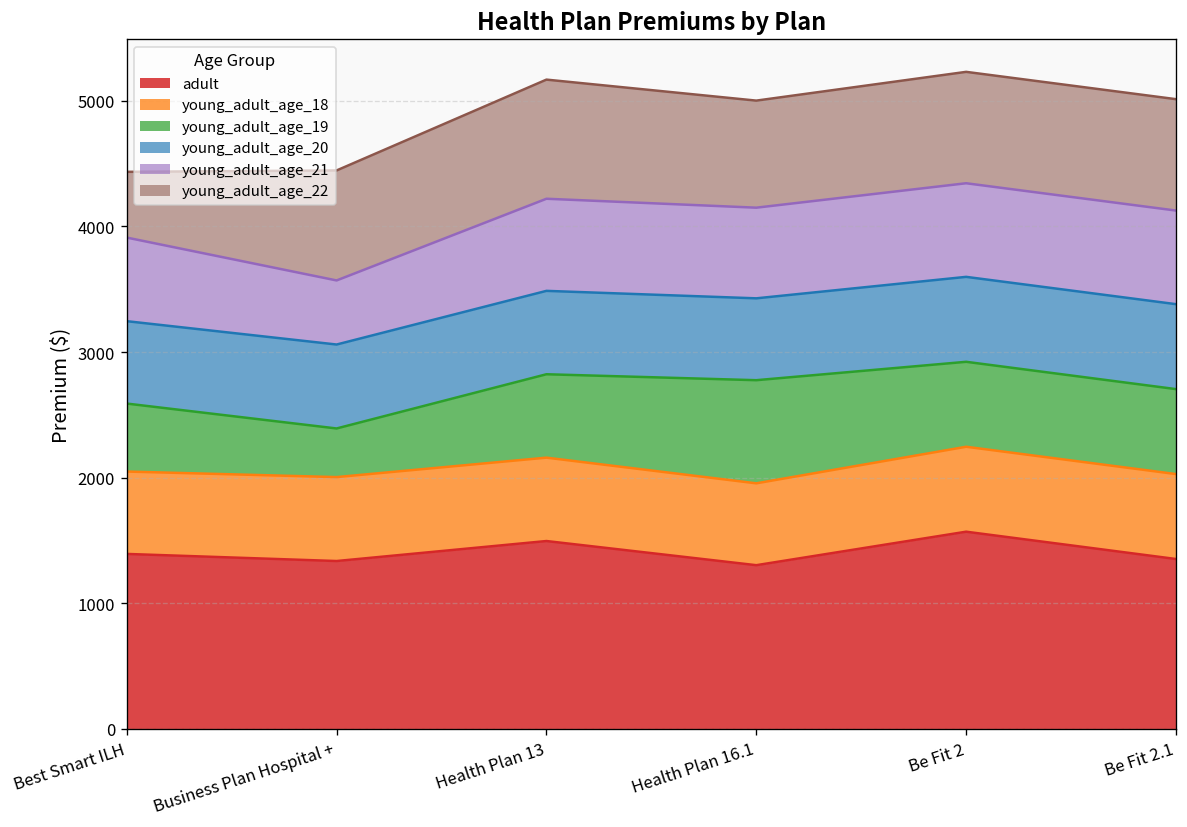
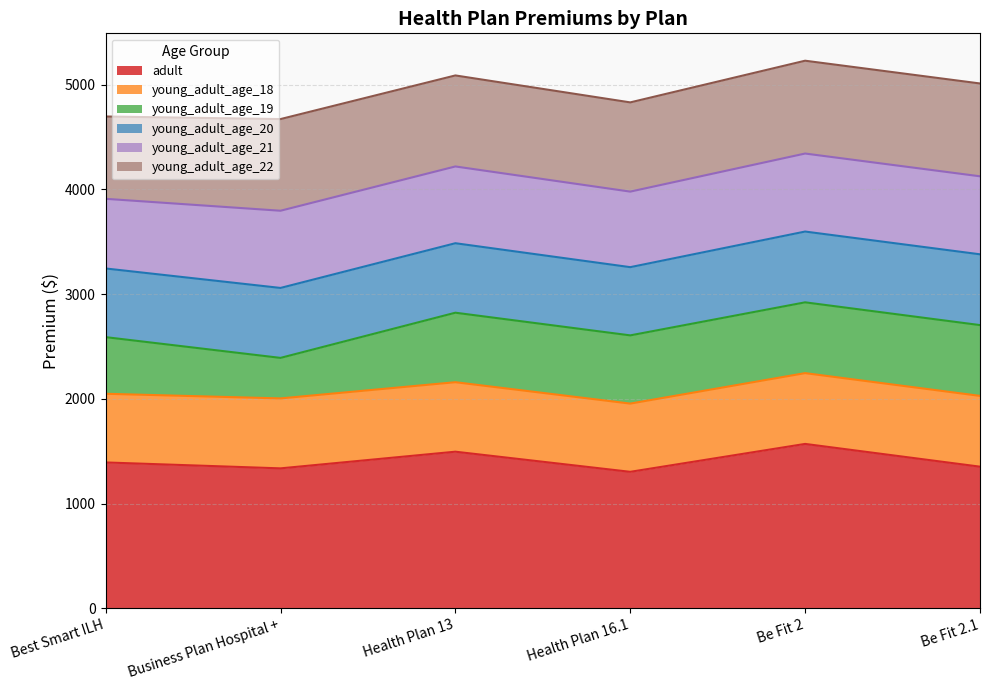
  {
    "adult": {
      "Best Smart ILH": 1390,
      "Business Plan Hospital +": 1340,
      "Health Plan 13": 1500,
      "Health Plan 16.1": 1300,
      "Be Fit 2": 1570,
      "Be Fit 2.1": 1350
    },
    "young_adult_age_18": {
      "Best Smart ILH": 660,
      "Business Plan Hospital +": 670,
      "Health Plan 13": 660,
      "Health Plan 16.1": 650,
      "Be Fit 2": 680,
      "Be Fit 2.1": 680
    },
    "young_adult_age_19": {
      "Best Smart ILH": 540,
      "Business Plan Hospital +": 390,
      "Health Plan 13": 660,
-     "Health Plan 16.1": 820,
+     "Health Plan 16.1": 650,
      "Be Fit 2": 680,
      "Be Fit 2.1": 680
    },
    "young_adult_age_20": {
      "Best Smart ILH": 660,
      "Business Plan Hospital +": 670,
      "Health Plan 13": 660,
      "Health Plan 16.1": 650,
      "Be Fit 2": 680,
      "Be Fit 2.1": 680
    },
    "young_adult_age_21": {
      "Best Smart ILH": 670,
-     "Business Plan Hospital +": 510,
+     "Business Plan Hospital +": 740,
      "Health Plan 13": 730,
      "Health Plan 16.1": 720,
      "Be Fit 2": 750,
      "Be Fit 2.1": 750
    },
    "young_adult_age_22": {
-     "Best Smart ILH": 520,
+     "Best Smart ILH": 790,
      "Business Plan Hospital +": 880,
-     "Health Plan 13": 950,
+     "Health Plan 13": 870,
      "Health Plan 16.1": 850,
      "Be Fit 2": 890,
      "Be Fit 2.1": 890
    }
  }
